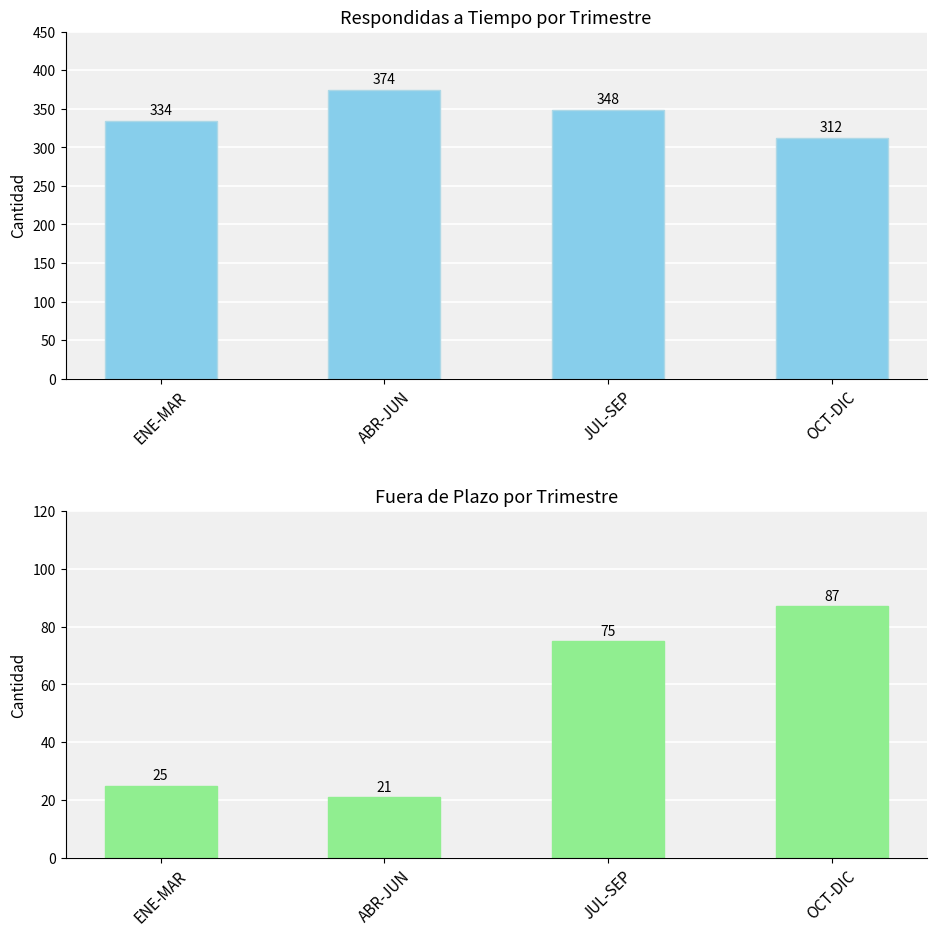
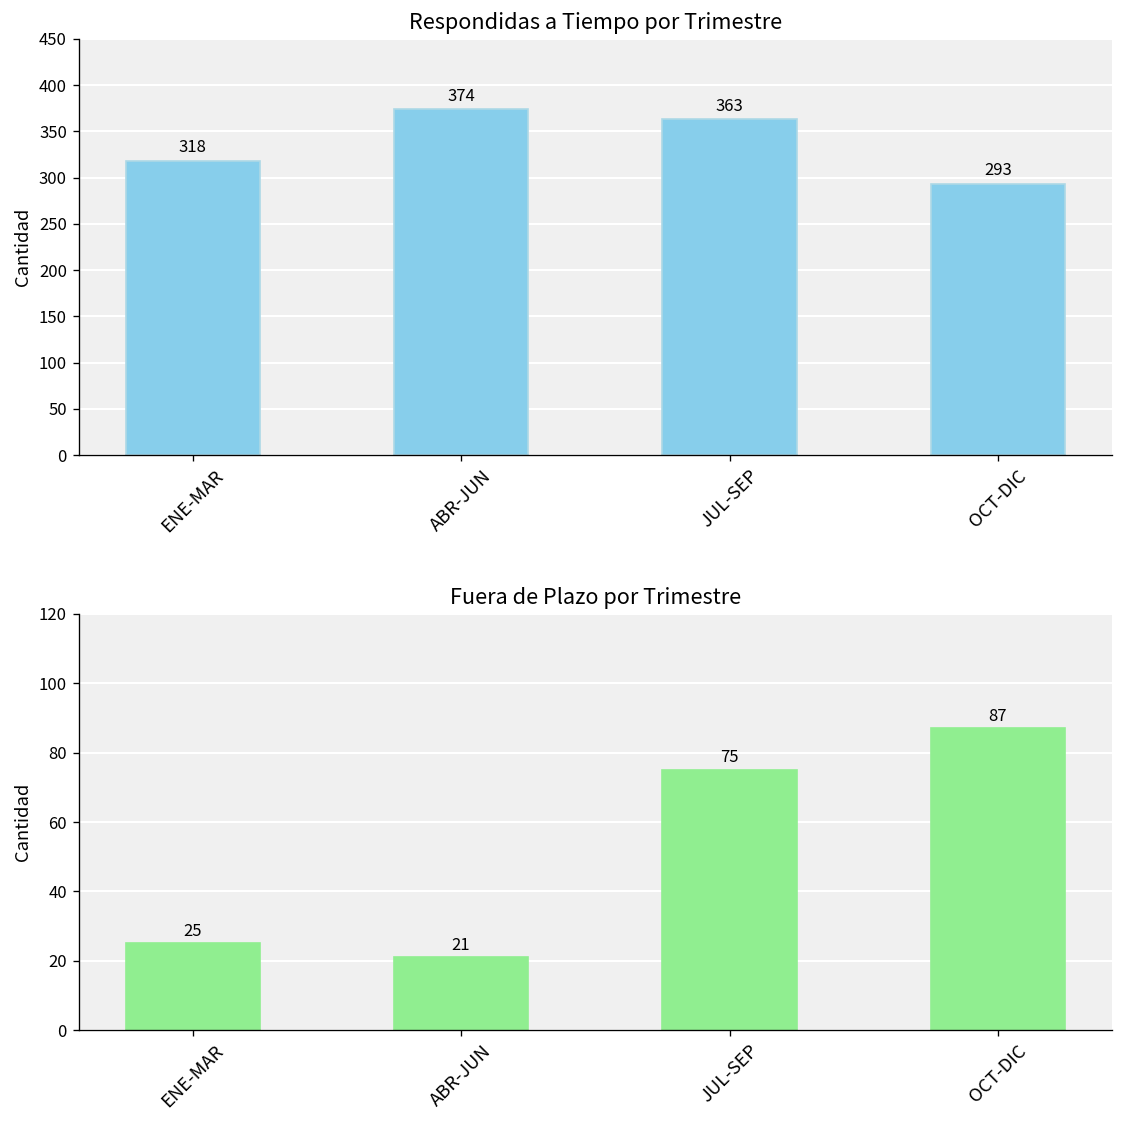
  {
    "Respondidas a Tiempo por Trimestre": {
-     "ENE-MAR": 334,
+     "ENE-MAR": 318,
      "ABR-JUN": 374,
-     "JUL-SEP": 348,
-     "OCT-DIC": 312
+     "JUL-SEP": 363,
+     "OCT-DIC": 293
    },
    "Fuera de Plazo por Trimestre": {
      "ENE-MAR": 25,
      "ABR-JUN": 21,
      "JUL-SEP": 75,
      "OCT-DIC": 87
    }
  }
